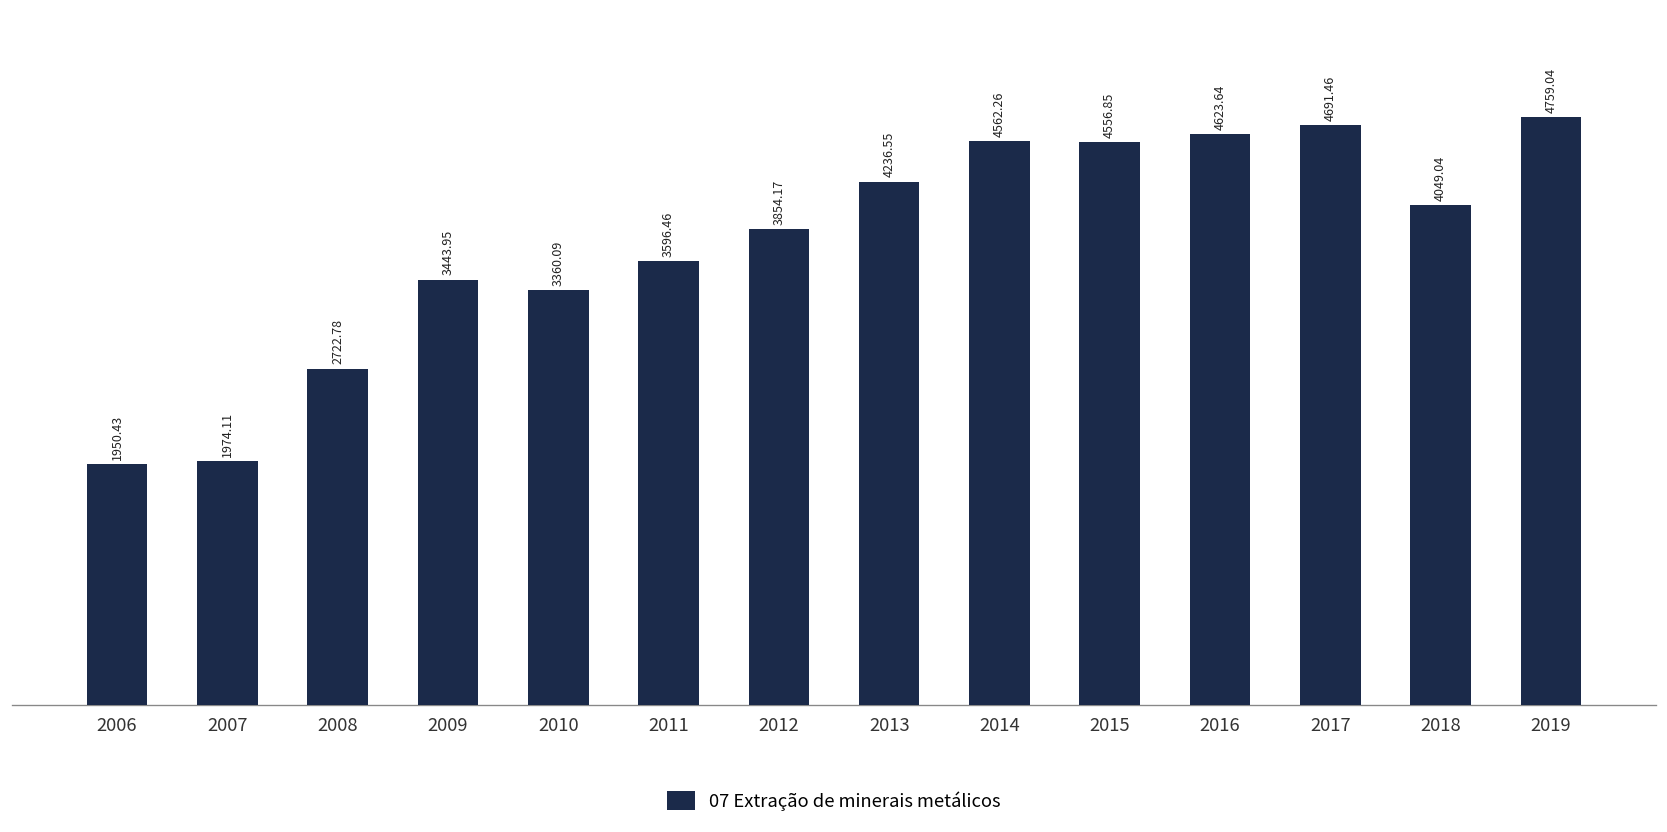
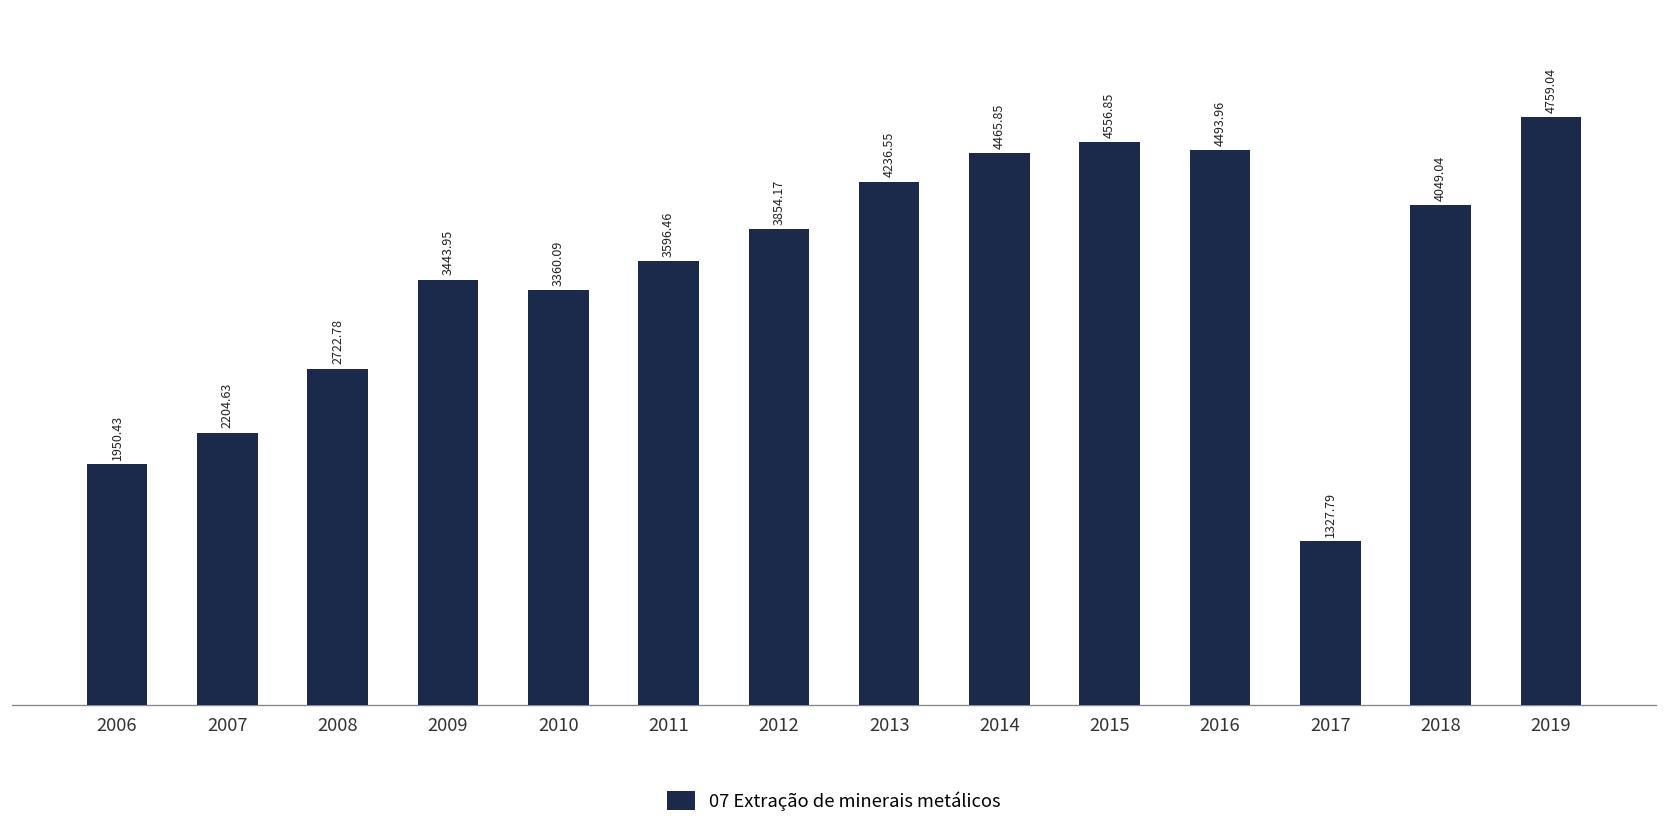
  {
    "2006": 1950.43,
-   "2007": 1974.11,
+   "2007": 2204.63,
    "2008": 2722.78,
    "2009": 3443.95,
    "2010": 3360.09,
    "2011": 3596.46,
    "2012": 3854.17,
    "2013": 4236.55,
-   "2014": 4562.26,
+   "2014": 4465.85,
    "2015": 4556.85,
-   "2016": 4623.64,
-   "2017": 4691.46,
+   "2016": 4493.96,
+   "2017": 1327.79,
    "2018": 4049.04,
    "2019": 4759.04
  }
